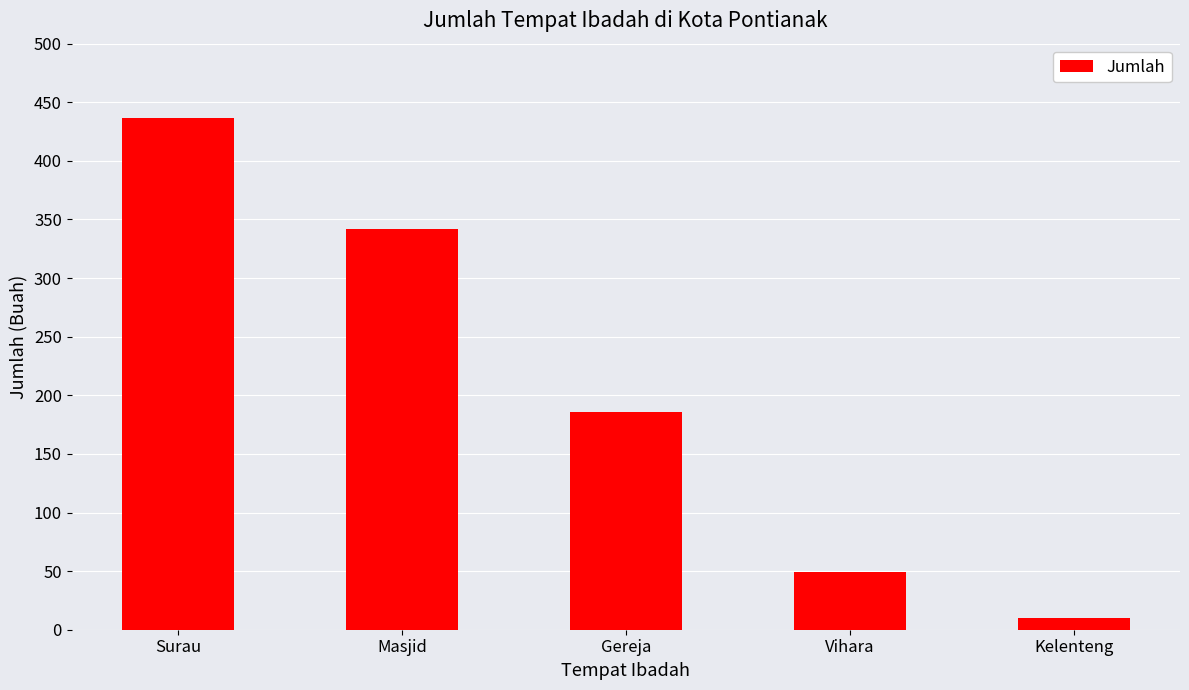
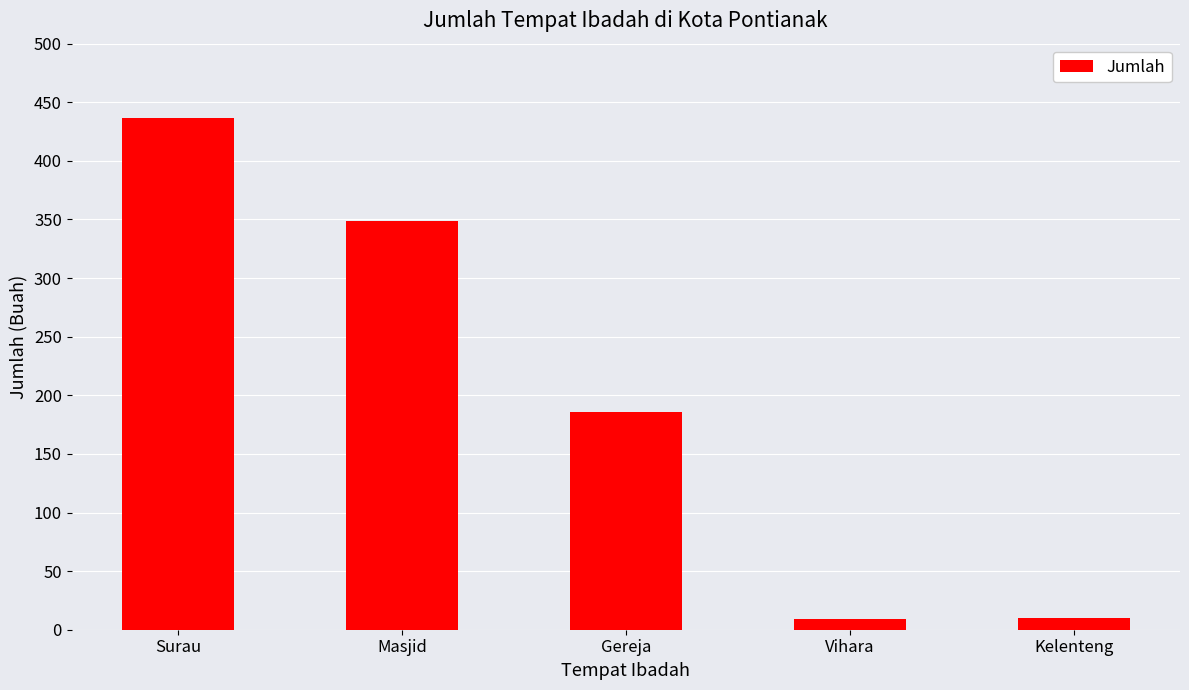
  {
    "Surau": 437,
-   "Masjid": 342,
+   "Masjid": 349,
    "Gereja": 186,
-   "Vihara": 49,
+   "Vihara": 9,
    "Kelenteng": 10
  }
